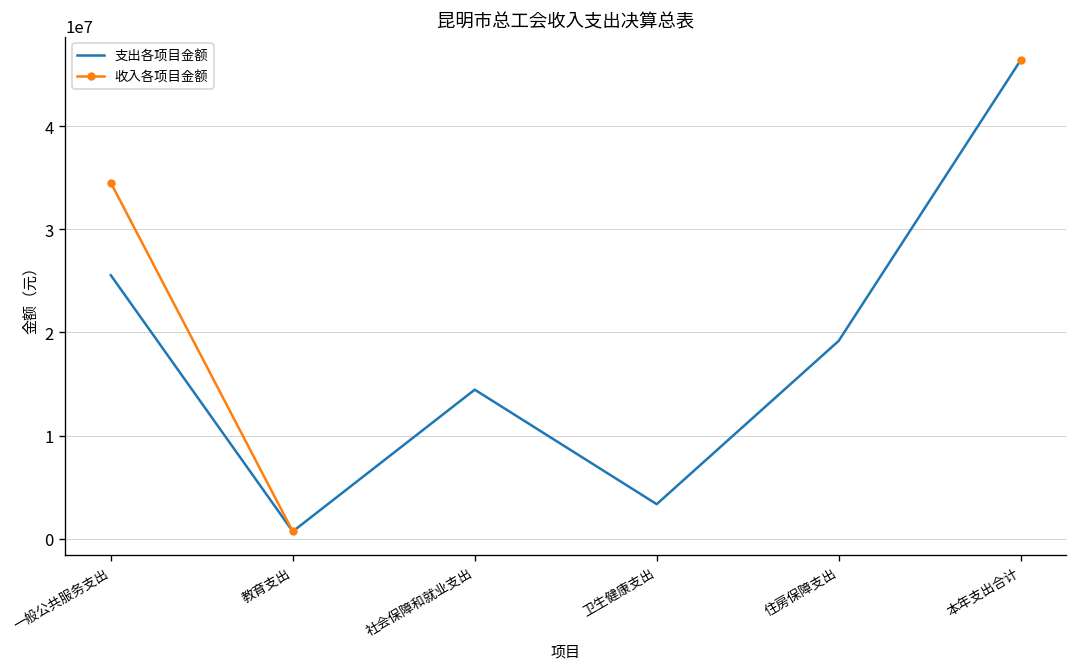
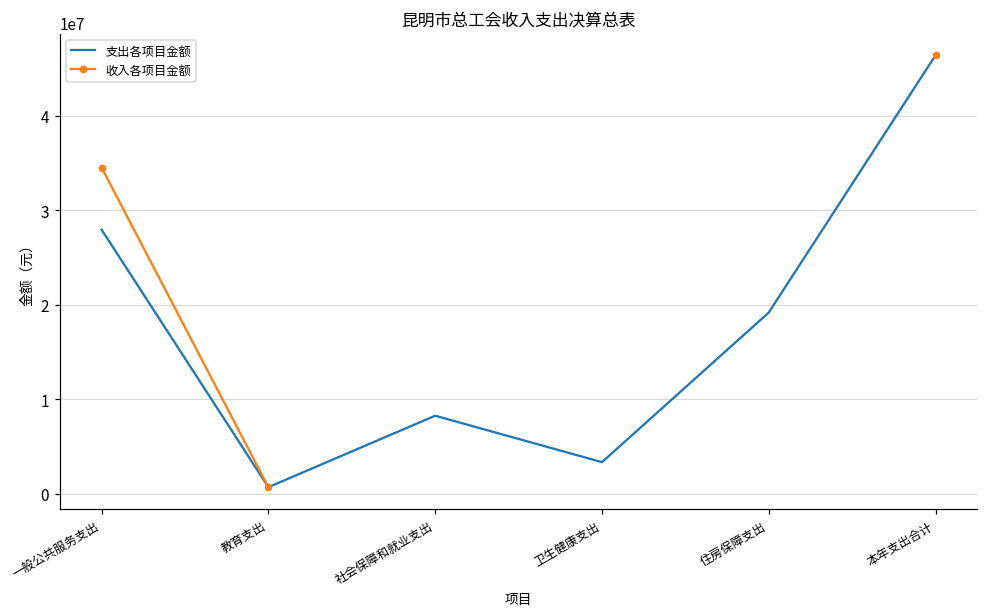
  {
    "支出各项目金额": {
-     "一般公共服务支出": 26000000,
-     "社会保障和就业支出": 14000000,
+     "一般公共服务支出": 28000000,
+     "社会保障和就业支出": 8000000,
      "卫生健康支出": 3000000,
      "住房保障支出": 19000000
    },
    "收入各项目金额": {
      "一般公共服务支出": 35000000
    }
  }
